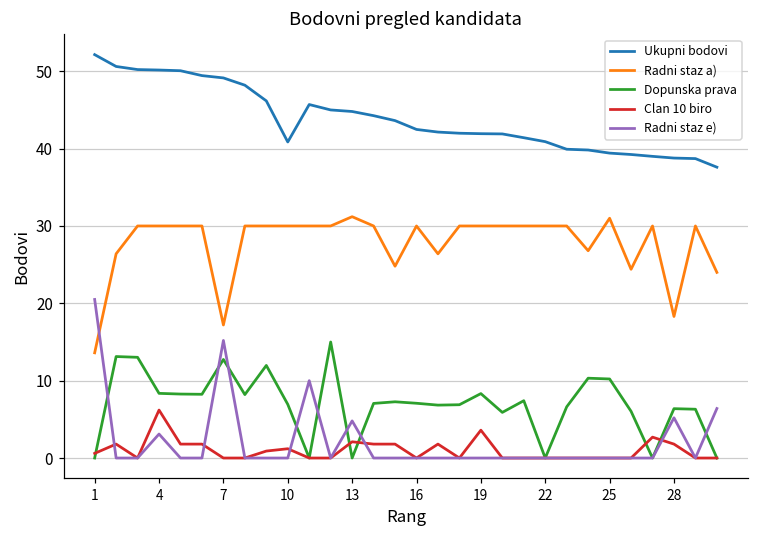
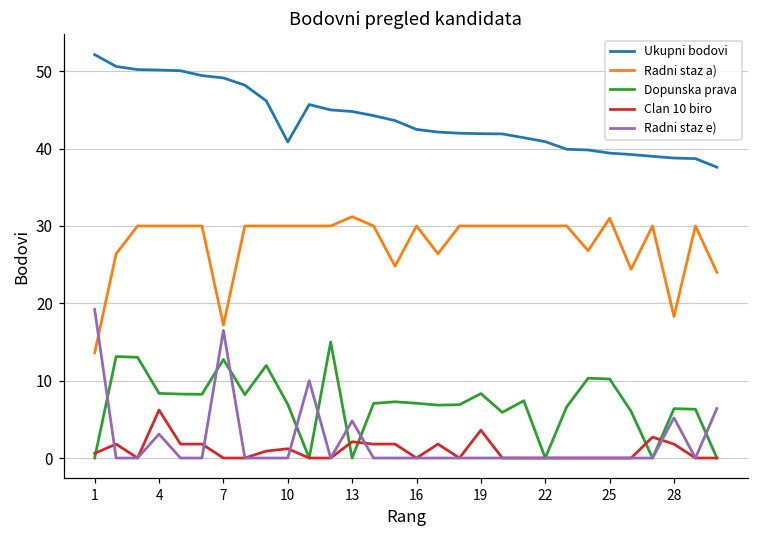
  {
    "Ukupni bodovi": {
      "1": 52,
      "4": 50,
      "7": 49,
      "10": 41,
      "13": 45,
      "16": 42,
      "19": 42,
      "22": 41,
      "25": 39,
      "28": 39
    },
    "Radni staz a)": {
      "1": 14,
      "4": 30,
      "7": 17,
      "10": 30,
      "13": 31,
      "16": 30,
      "19": 30,
      "22": 30,
      "25": 31,
      "28": 18
    },
    "Dopunska prava": {
      "1": 0,
      "4": 8,
      "7": 13,
      "10": 7,
      "13": 0,
      "16": 7,
      "19": 8,
      "25": 10,
      "28": 6
    },
    "Clan 10 biro": {
      "1": 1,
      "4": 6,
      "7": 0,
      "10": 1,
      "13": 2,
      "19": 4,
      "28": 2
    },
    "Radni staz e)": {
-     "1": 21,
+     "1": 19,
      "4": 3,
-     "7": 15,
+     "7": 17,
      "10": 0,
      "13": 5,
      "19": 0,
      "28": 5
    }
  }
